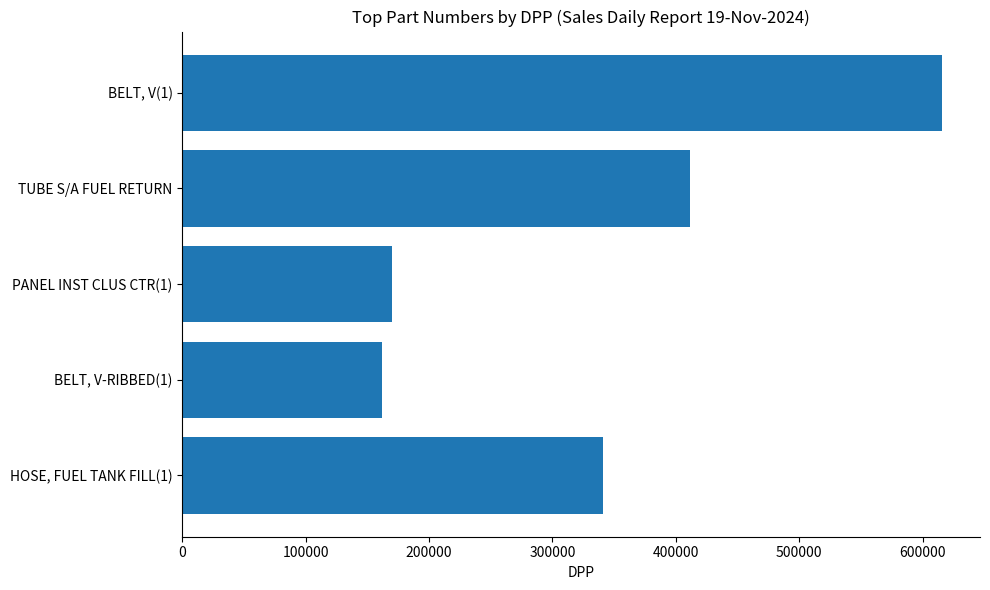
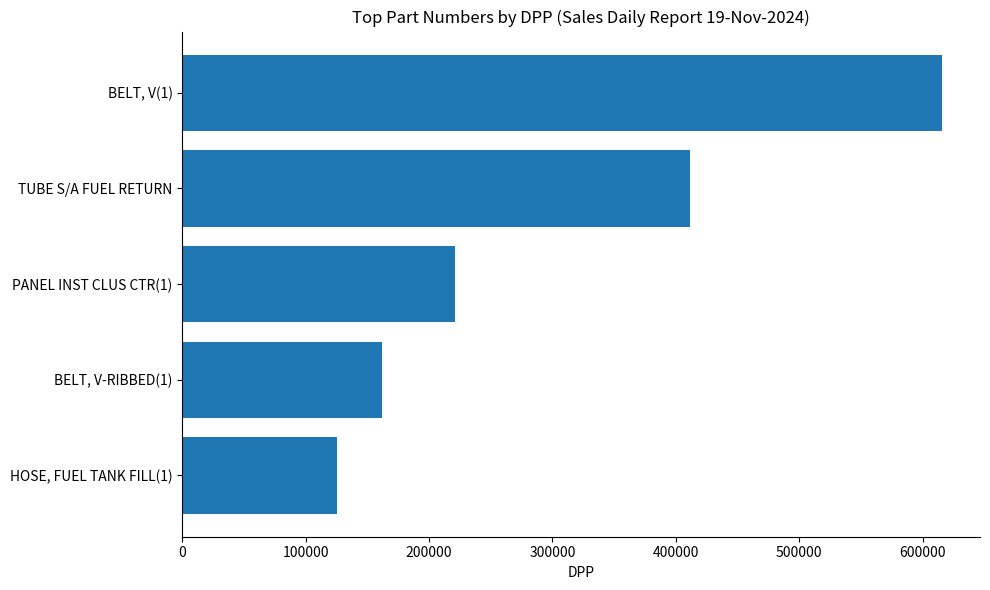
  {
    "BELT, V(1)": 616000,
    "TUBE S/A FUEL RETURN": 412000,
-   "PANEL INST CLUS CTR(1)": 170000,
+   "PANEL INST CLUS CTR(1)": 221000,
    "BELT, V-RIBBED(1)": 162000,
-   "HOSE, FUEL TANK FILL(1)": 341000
+   "HOSE, FUEL TANK FILL(1)": 125000
  }
